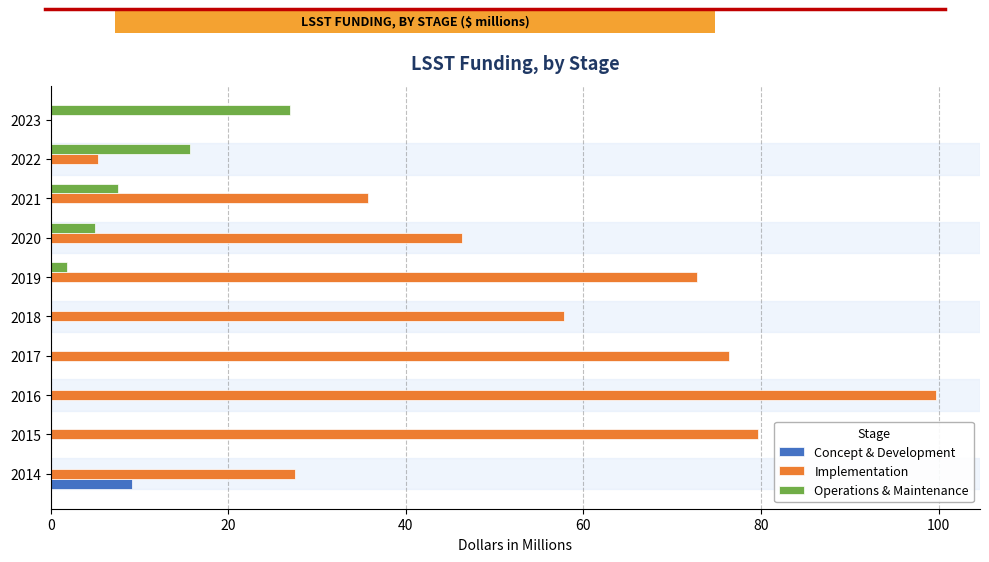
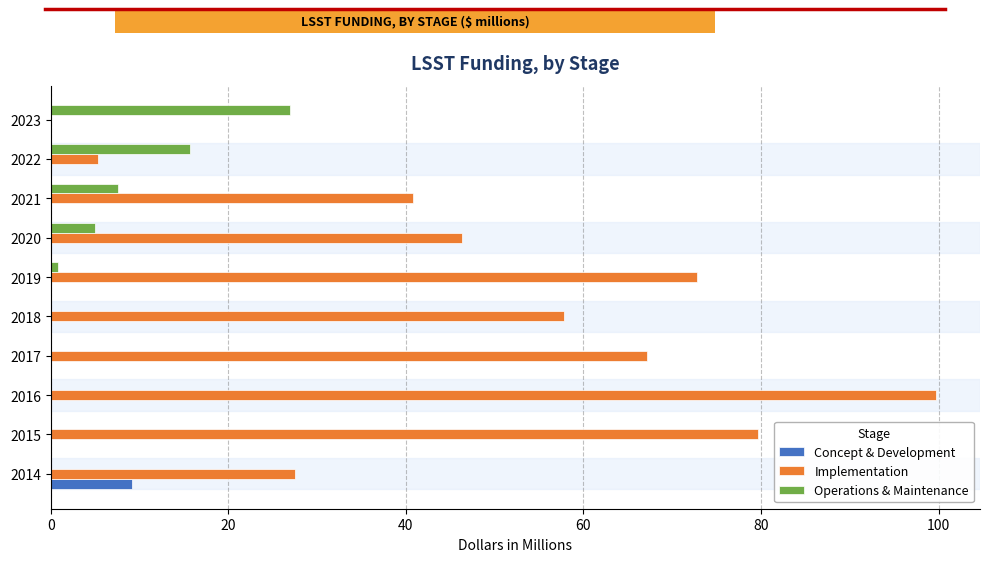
  {
    "Concept & Development": {
      "2023": 0,
      "2022": 0,
      "2021": 0,
      "2020": 0,
      "2019": 0,
      "2018": 0,
      "2017": 0,
      "2016": 0,
      "2015": 0,
      "2014": 9
    },
    "Implementation": {
      "2023": 0,
      "2022": 5,
-     "2021": 36,
+     "2021": 41,
      "2020": 46,
      "2019": 73,
      "2018": 58,
-     "2017": 76,
+     "2017": 67,
      "2016": 100,
      "2015": 80,
      "2014": 28
    },
    "Operations & Maintenance": {
      "2023": 27,
      "2022": 16,
      "2021": 8,
      "2020": 5,
-     "2019": 2,
+     "2019": 1,
      "2018": 0,
      "2017": 0,
      "2016": 0,
      "2015": 0,
      "2014": 0
    }
  }
